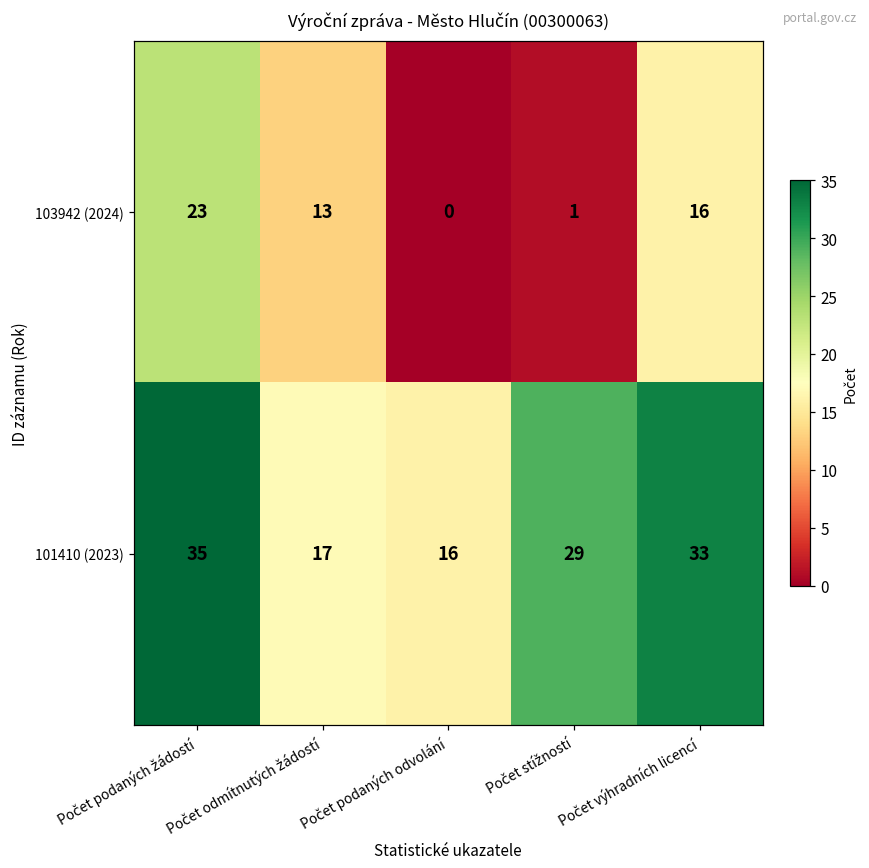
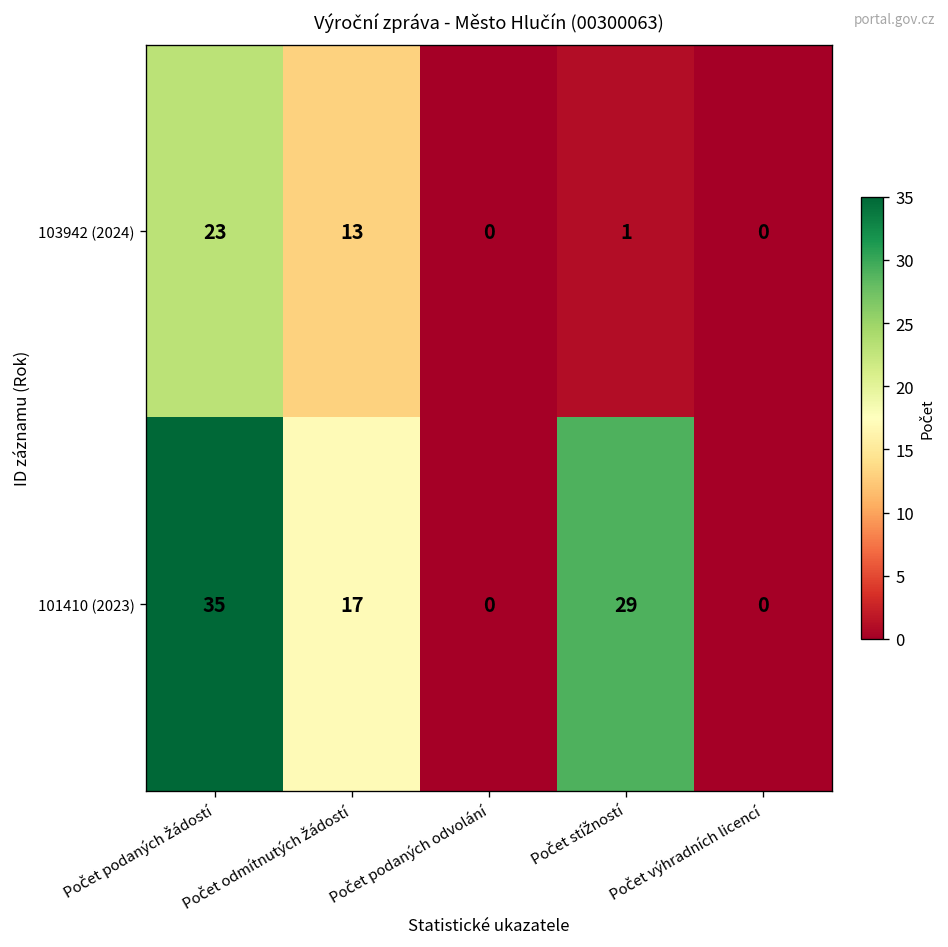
  {
    "103942 (2024)": {
      "Počet podaných žádostí": 23,
      "Počet odmítnutých žádostí": 13,
      "Počet podaných odvolání": 0,
      "Počet stížností": 1,
-     "Počet výhradních licencí": 16
+     "Počet výhradních licencí": 0
    },
    "101410 (2023)": {
      "Počet podaných žádostí": 35,
      "Počet odmítnutých žádostí": 17,
-     "Počet podaných odvolání": 16,
+     "Počet podaných odvolání": 0,
      "Počet stížností": 29,
-     "Počet výhradních licencí": 33
+     "Počet výhradních licencí": 0
    }
  }
